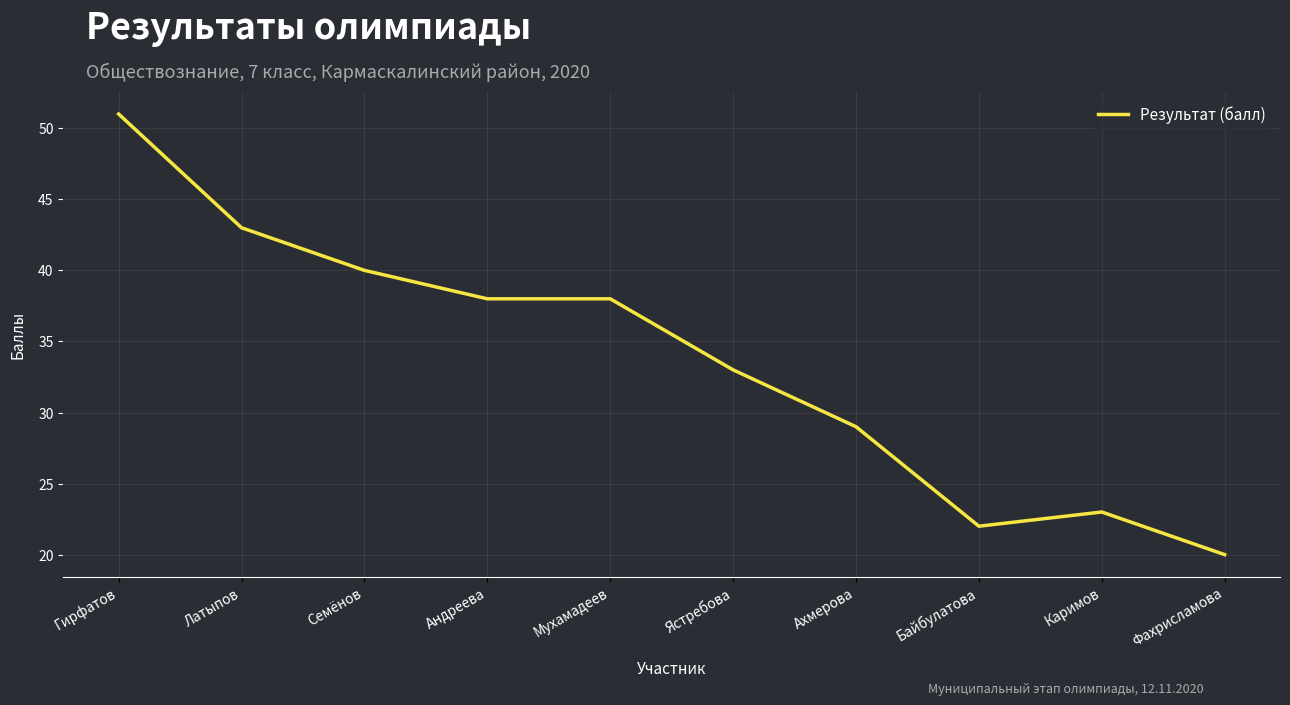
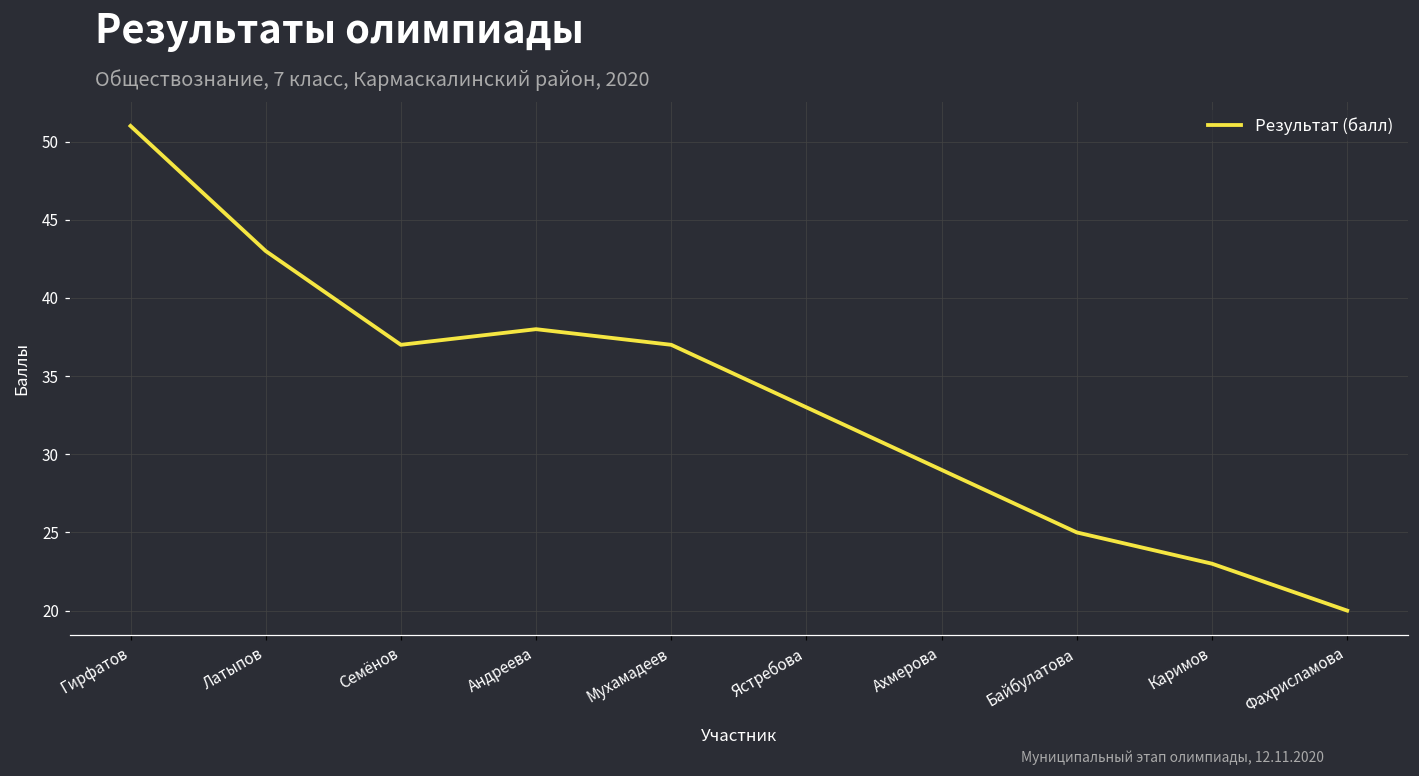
  {
    "Гирфатов": 51,
    "Латыпов": 43,
-   "Семёнов": 40,
+   "Семёнов": 37,
    "Андреева": 38,
-   "Мухамадеев": 38,
+   "Мухамадеев": 37,
    "Ястребова": 33,
    "Ахмерова": 29,
-   "Байбулатова": 22,
+   "Байбулатова": 25,
    "Каримов": 23,
    "Фахрисламова": 20
  }
